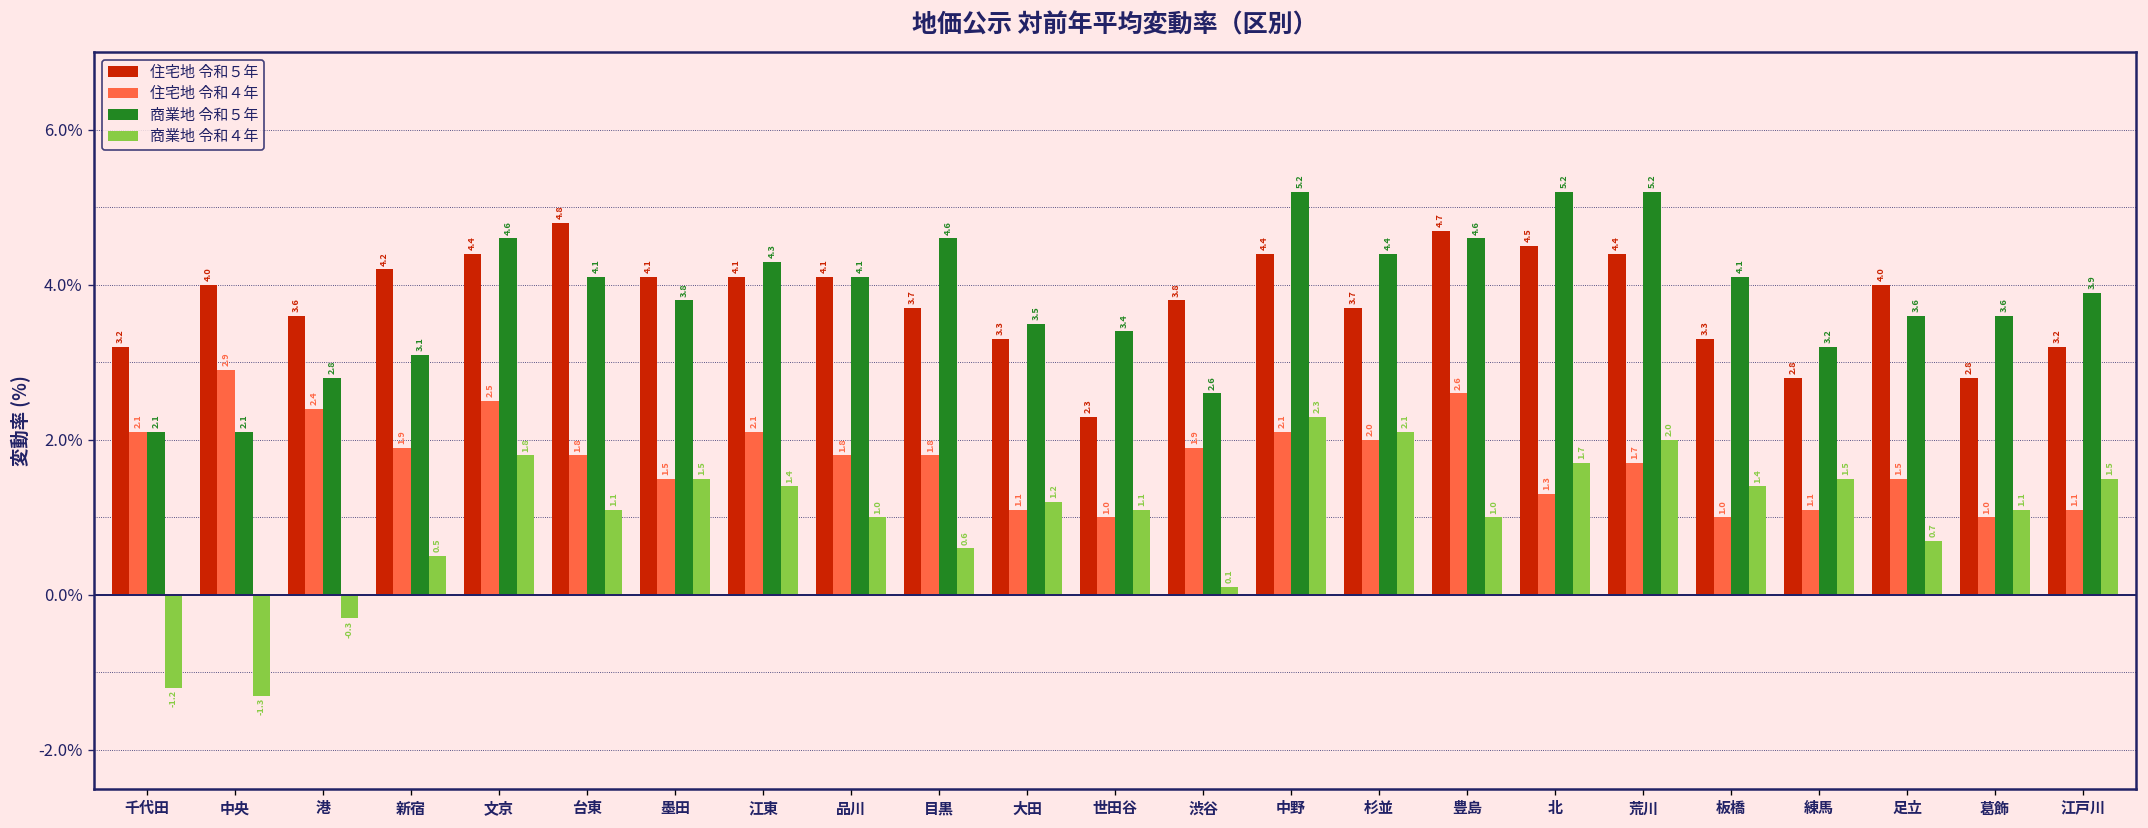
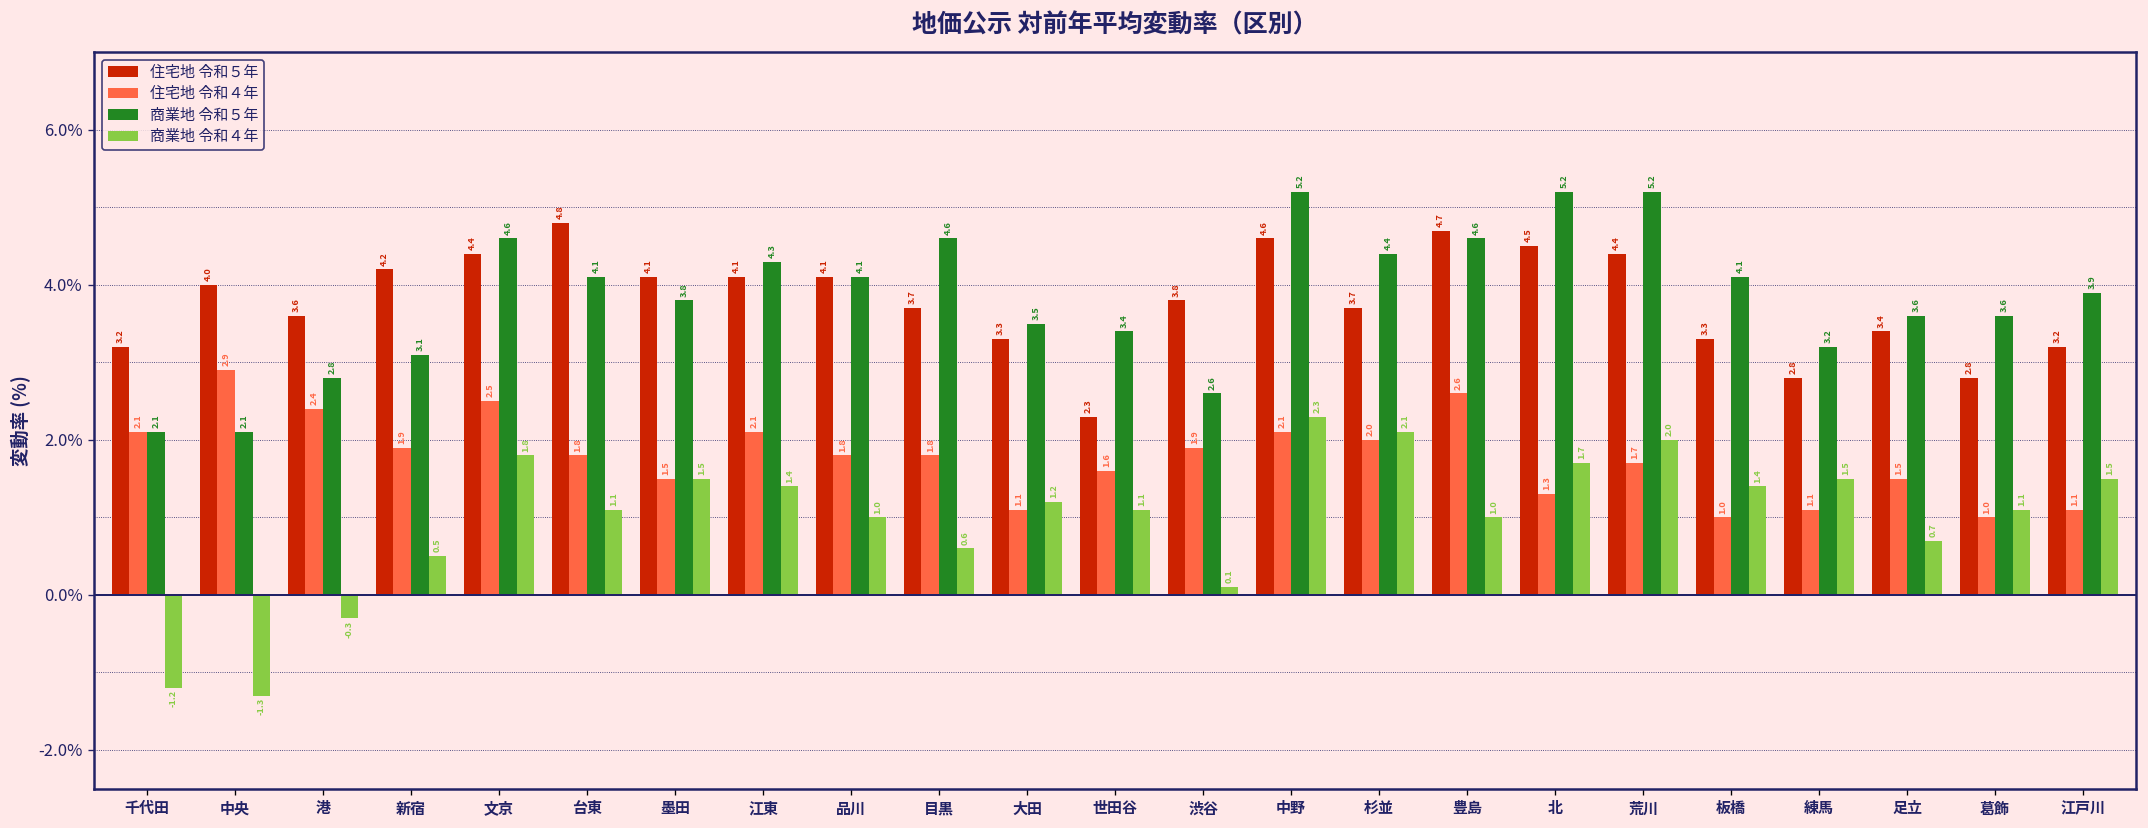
  {
    "住宅地 令和５年": {
      "千代田": 3.2,
      "中央": 4.0,
      "港": 3.6,
      "新宿": 4.2,
      "文京": 4.4,
      "台東": 4.8,
      "墨田": 4.1,
      "江東": 4.1,
      "品川": 4.1,
      "目黒": 3.7,
      "大田": 3.3,
      "世田谷": 2.3,
      "渋谷": 3.8,
-     "中野": 4.4,
+     "中野": 4.6,
      "杉並": 3.7,
      "豊島": 4.7,
      "北": 4.5,
      "荒川": 4.4,
      "板橋": 3.3,
      "練馬": 2.8,
-     "足立": 4.0,
+     "足立": 3.4,
      "葛飾": 2.8,
      "江戸川": 3.2
    },
    "住宅地 令和４年": {
      "千代田": 2.1,
      "中央": 2.9,
      "港": 2.4,
      "新宿": 1.9,
      "文京": 2.5,
      "台東": 1.8,
      "墨田": 1.5,
      "江東": 2.1,
      "品川": 1.8,
      "目黒": 1.8,
      "大田": 1.1,
-     "世田谷": 1.0,
+     "世田谷": 1.6,
      "渋谷": 1.9,
      "中野": 2.1,
      "杉並": 2.0,
      "豊島": 2.6,
      "北": 1.3,
      "荒川": 1.7,
      "板橋": 1.0,
      "練馬": 1.1,
      "足立": 1.5,
      "葛飾": 1.0,
      "江戸川": 1.1
    },
    "商業地 令和５年": {
      "千代田": 2.1,
      "中央": 2.1,
      "港": 2.8,
      "新宿": 3.1,
      "文京": 4.6,
      "台東": 4.1,
      "墨田": 3.8,
      "江東": 4.3,
      "品川": 4.1,
      "目黒": 4.6,
      "大田": 3.5,
      "世田谷": 3.4,
      "渋谷": 2.6,
      "中野": 5.2,
      "杉並": 4.4,
      "豊島": 4.6,
      "北": 5.2,
      "荒川": 5.2,
      "板橋": 4.1,
      "練馬": 3.2,
      "足立": 3.6,
      "葛飾": 3.6,
      "江戸川": 3.9
    },
    "商業地 令和４年": {
      "千代田": -1.2,
      "中央": -1.3,
      "港": -0.3,
      "新宿": 0.5,
      "文京": 1.8,
      "台東": 1.1,
      "墨田": 1.5,
      "江東": 1.4,
      "品川": 1.0,
      "目黒": 0.6,
      "大田": 1.2,
      "世田谷": 1.1,
      "渋谷": 0.1,
      "中野": 2.3,
      "杉並": 2.1,
      "豊島": 1.0,
      "北": 1.7,
      "荒川": 2.0,
      "板橋": 1.4,
      "練馬": 1.5,
      "足立": 0.7,
      "葛飾": 1.1,
      "江戸川": 1.5
    }
  }
